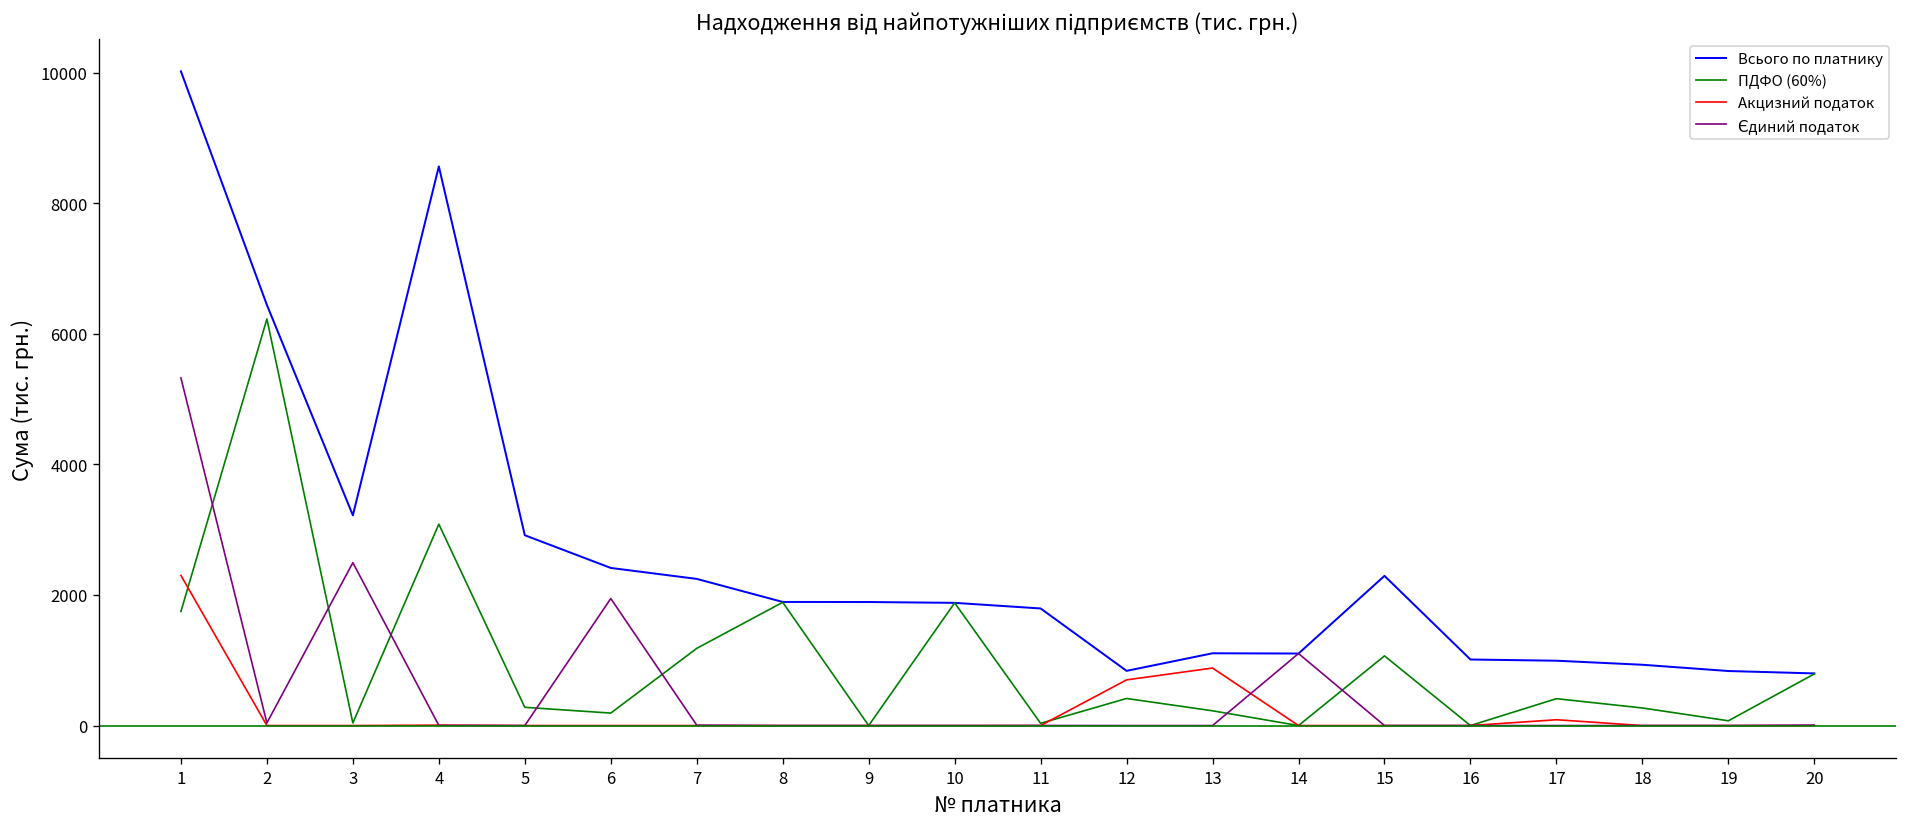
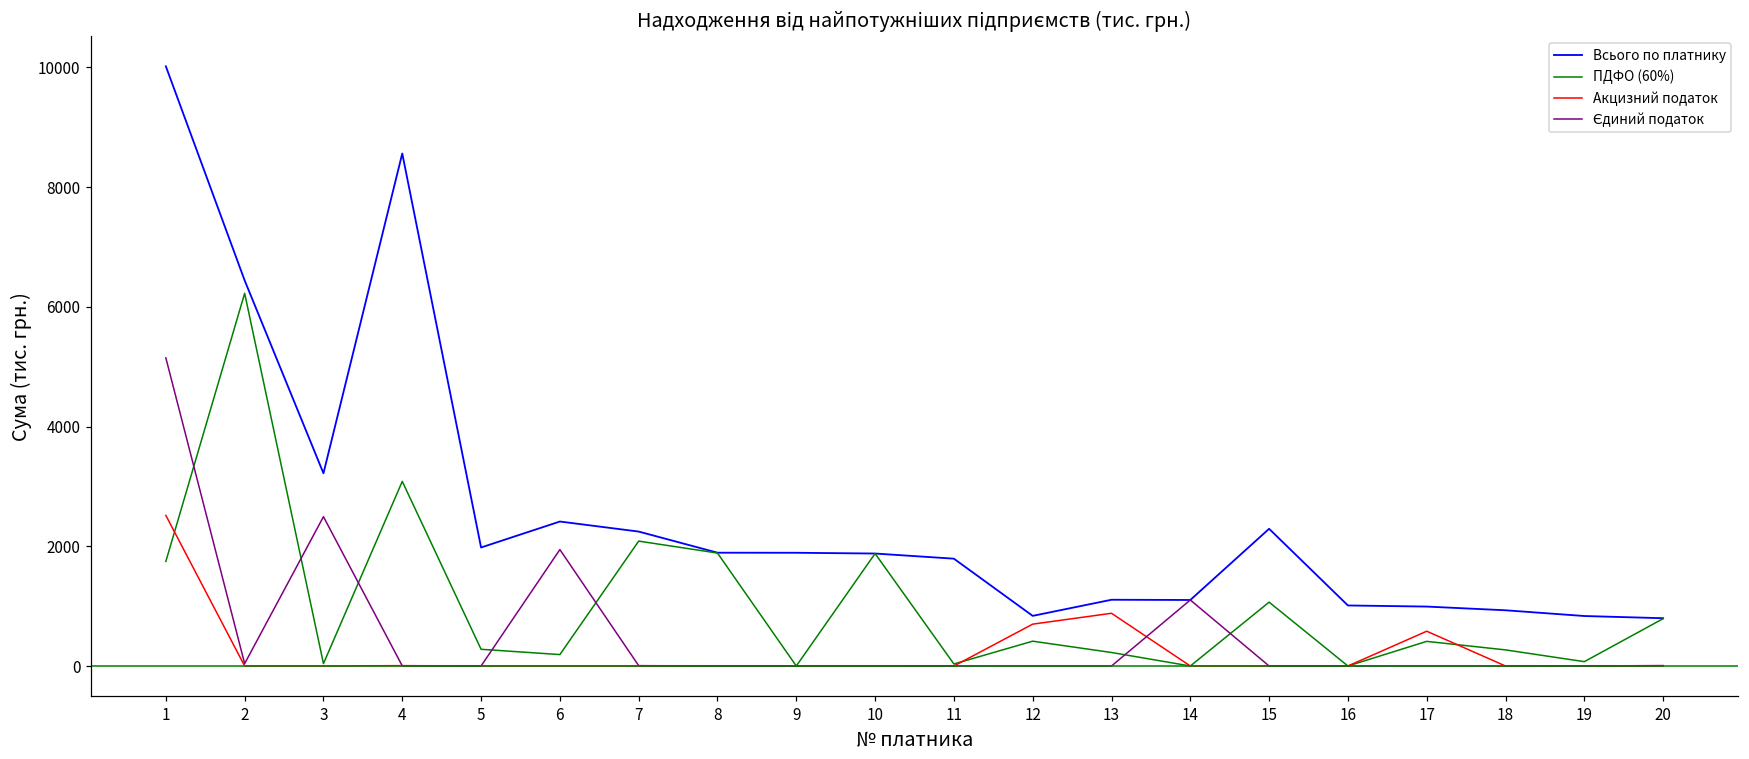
  {
    "Всього по платнику": {
      "1": 10000,
      "2": 6400,
      "3": 3200,
      "4": 8600,
-     "5": 2900,
+     "5": 2000,
      "6": 2400,
      "7": 2200,
      "9": 1900,
      "11": 1800,
      "12": 800,
      "13": 1100,
      "15": 2300,
      "16": 1000,
      "17": 1000,
      "18": 900,
      "19": 800
    },
    "ПДФО (60%)": {
      "1": 1700,
      "2": 6200,
      "4": 3100,
      "5": 300,
      "6": 200,
-     "7": 1200,
+     "7": 2100,
      "12": 400,
      "13": 200,
      "15": 1100,
      "17": 400,
      "18": 300,
      "19": 100
    },
    "Акцизний податок": {
-     "1": 2300,
+     "1": 2500,
      "6": 0,
      "12": 700,
      "13": 900,
-     "17": 100
+     "17": 600
    },
    "Єдиний податок": {
-     "1": 5300,
+     "1": 5100,
      "3": 2500,
      "6": 1900,
      "12": 0,
      "13": 0,
      "17": 0
    }
  }
